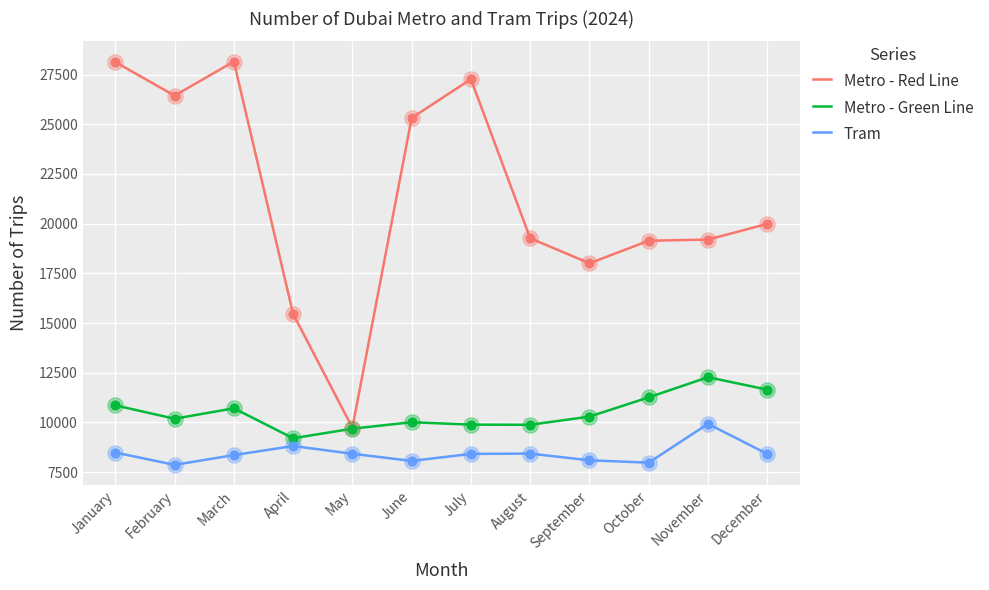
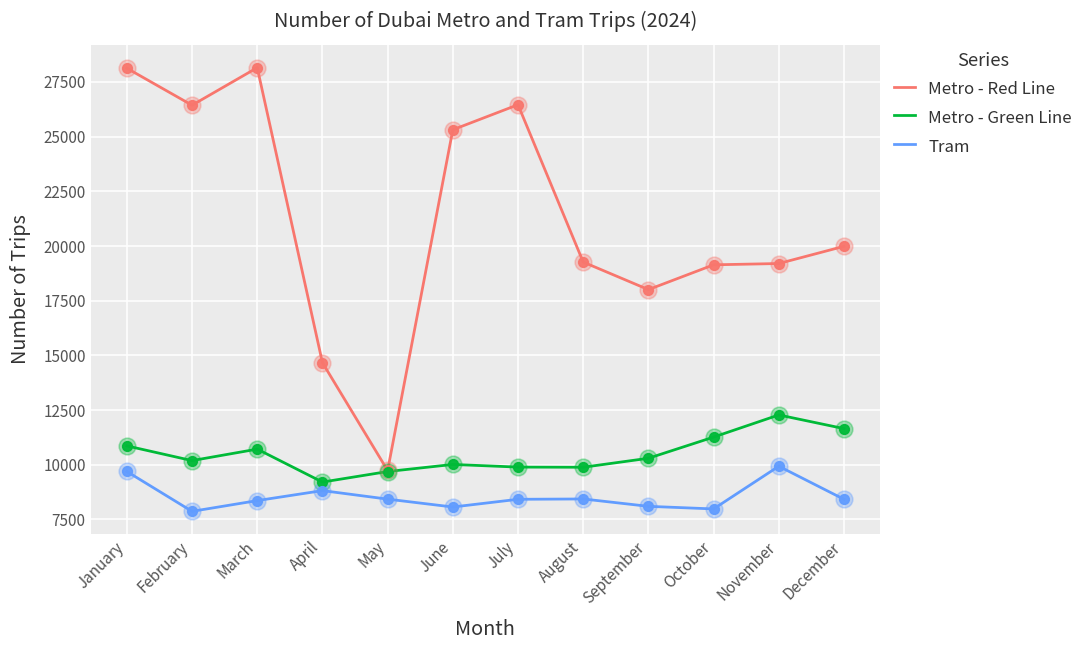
  {
    "Metro - Red Line": {
      "January": 28100,
      "February": 26400,
      "March": 28200,
-     "April": 15500,
+     "April": 14700,
      "June": 25300,
-     "July": 27300,
+     "July": 26500,
      "August": 19300,
      "September": 18000,
      "October": 19100,
      "November": 19200,
      "December": 20000
    },
    "Metro - Green Line": {
      "January": 10900,
      "February": 10200,
      "March": 10700,
      "April": 9200,
      "June": 10000,
      "July": 9900,
      "August": 9900,
      "September": 10300,
      "October": 11300,
      "November": 12300,
      "December": 11700
    },
    "Tram": {
-     "January": 8500,
+     "January": 9700,
      "February": 7900,
      "March": 8400,
      "April": 8800,
      "May": 8400,
      "June": 8100,
      "July": 8400,
      "August": 8400,
      "September": 8100,
      "October": 8000,
      "November": 9900,
      "December": 8400
    }
  }
